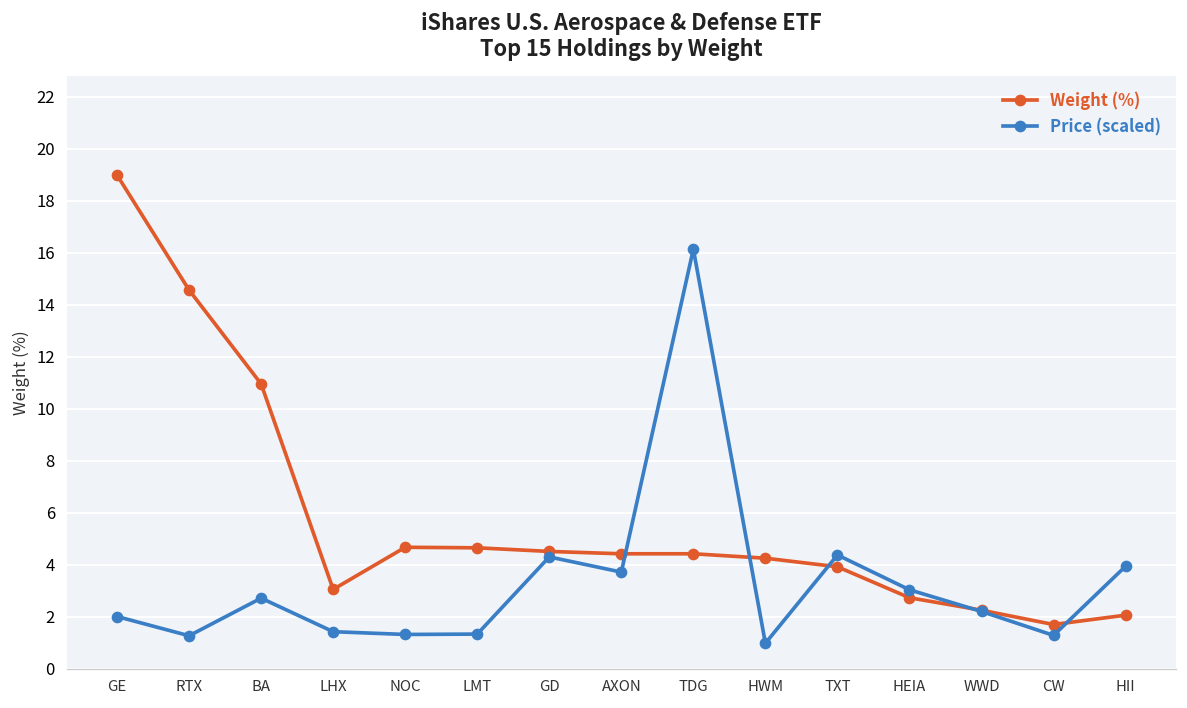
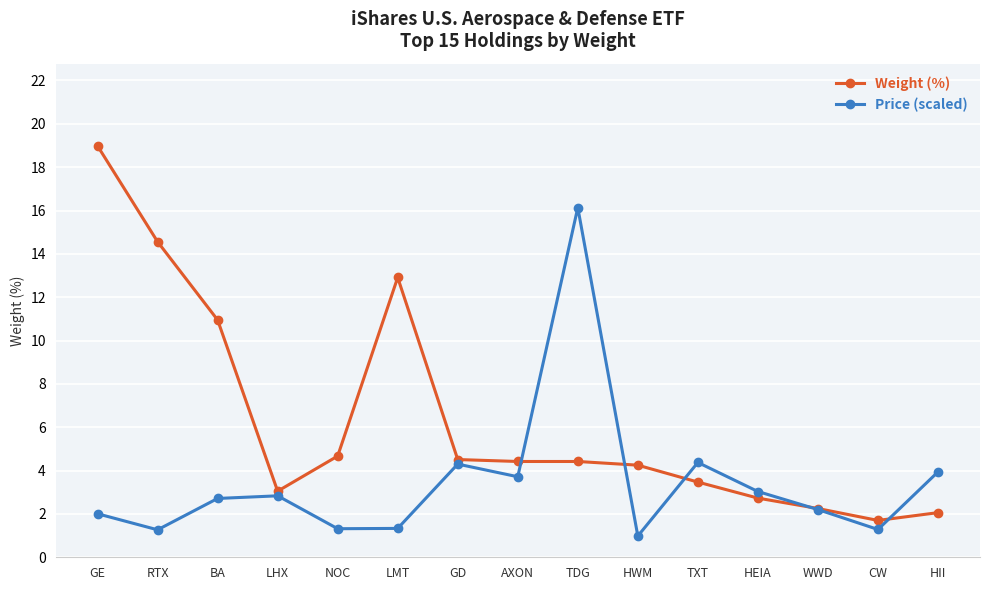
  {
    "Weight (%)": {
      "GE": 19.0,
      "RTX": 14.6,
      "BA": 11.0,
      "LHX": 3.1,
      "NOC": 4.7,
-     "LMT": 4.7,
+     "LMT": 12.9,
      "GD": 4.5,
      "AXON": 4.4,
      "TDG": 4.4,
      "HWM": 4.3,
-     "TXT": 3.9,
+     "TXT": 3.5,
      "HEIA": 2.7,
      "CW": 1.7,
      "HII": 2.1
    },
    "Price (scaled)": {
      "GE": 2.0,
      "RTX": 1.3,
      "BA": 2.7,
-     "LHX": 1.4,
+     "LHX": 2.8,
      "NOC": 1.3,
      "LMT": 1.3,
      "GD": 4.3,
      "AXON": 3.7,
      "TDG": 16.1,
      "HWM": 1.0,
      "TXT": 4.4,
      "HEIA": 3.0,
      "CW": 1.3,
      "HII": 3.9
    }
  }
